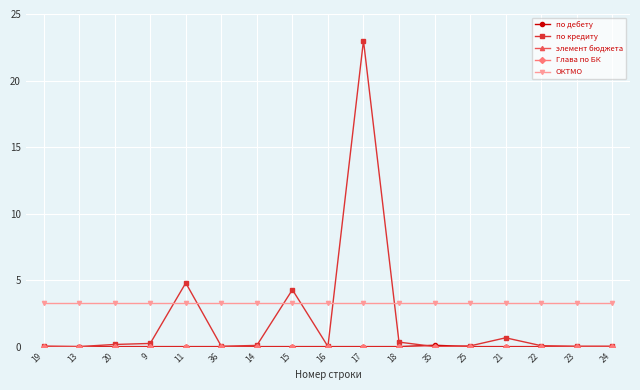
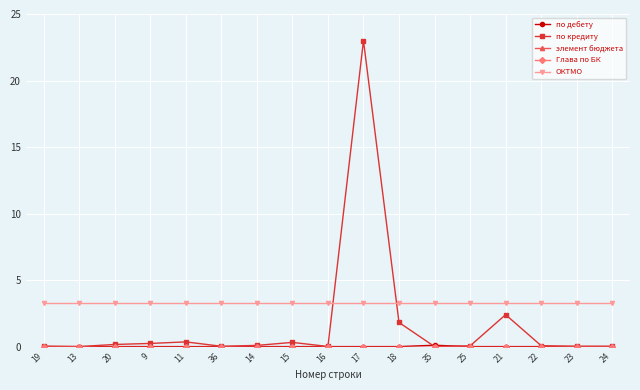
  {
    "по кредиту": {
      "9": 0.2,
-     "11": 4.8,
-     "15": 4.3,
+     "11": 0.4,
+     "15": 0.3,
      "17": 23.0,
-     "18": 0.3,
-     "21": 0.7
+     "18": 1.8,
+     "21": 2.4
    }
  }
